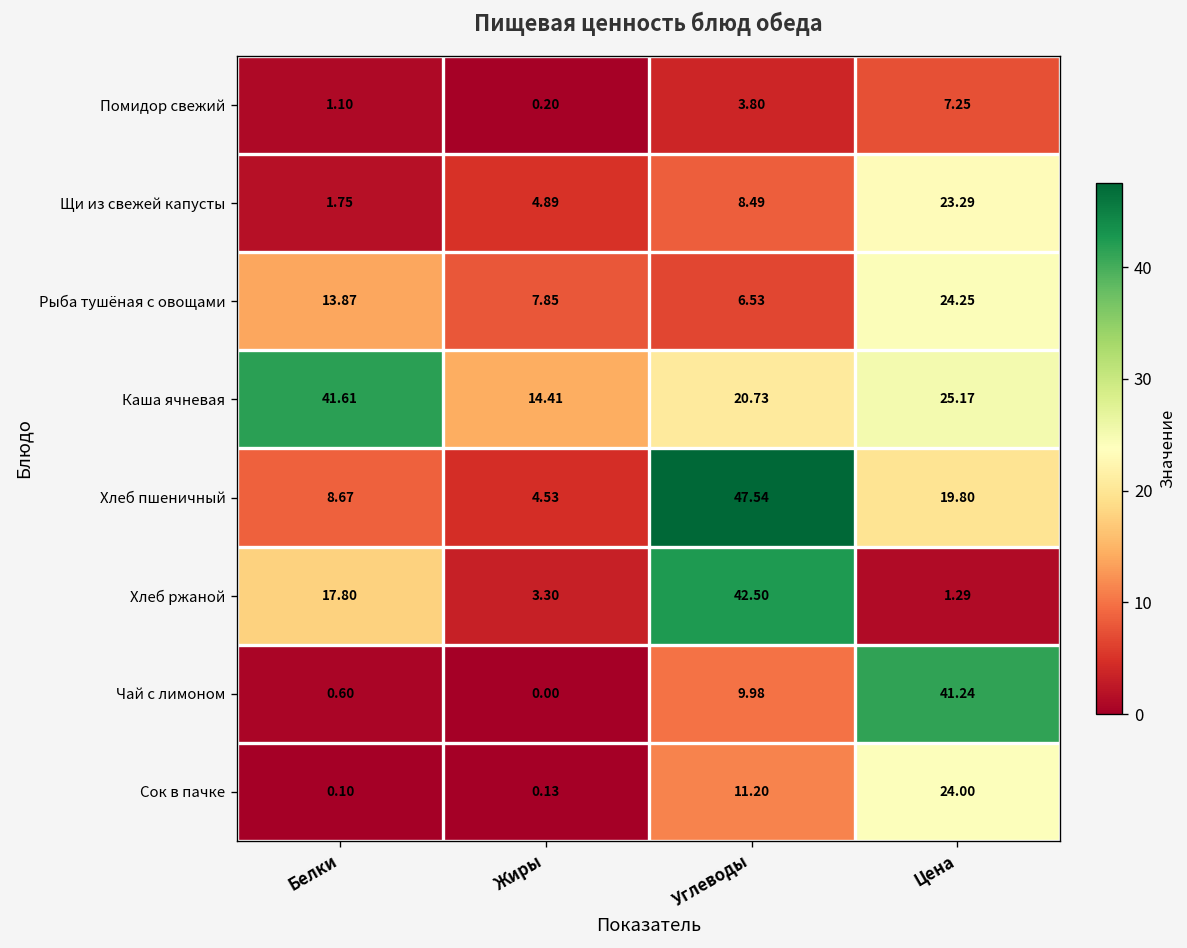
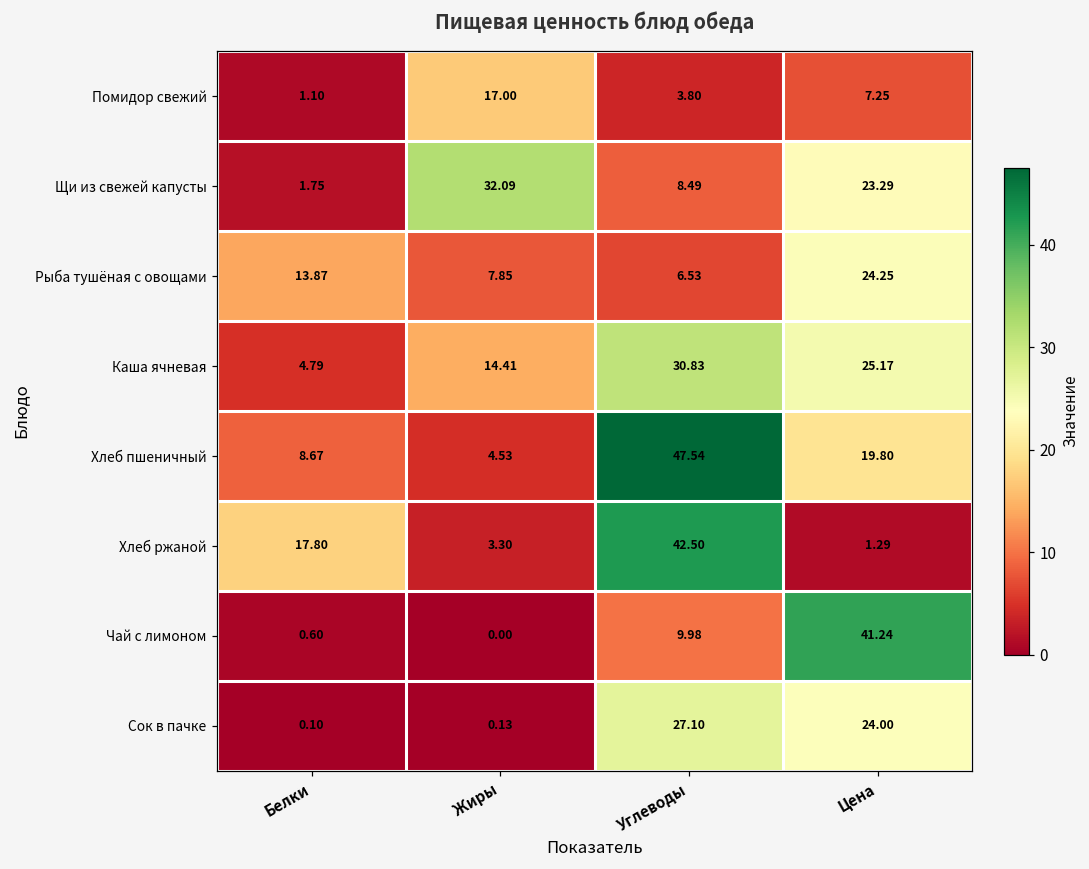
  {
    "Помидор свежий": {
      "Белки": 1.10,
-     "Жиры": 0.20,
+     "Жиры": 17.00,
      "Углеводы": 3.80,
      "Цена": 7.25
    },
    "Щи из свежей капусты": {
      "Белки": 1.75,
-     "Жиры": 4.89,
+     "Жиры": 32.09,
      "Углеводы": 8.49,
      "Цена": 23.29
    },
    "Рыба тушёная с овощами": {
      "Белки": 13.87,
      "Жиры": 7.85,
      "Углеводы": 6.53,
      "Цена": 24.25
    },
    "Каша ячневая": {
-     "Белки": 41.61,
+     "Белки": 4.79,
      "Жиры": 14.41,
-     "Углеводы": 20.73,
+     "Углеводы": 30.83,
      "Цена": 25.17
    },
    "Хлеб пшеничный": {
      "Белки": 8.67,
      "Жиры": 4.53,
      "Углеводы": 47.54,
      "Цена": 19.80
    },
    "Хлеб ржаной": {
      "Белки": 17.80,
      "Жиры": 3.30,
      "Углеводы": 42.50,
      "Цена": 1.29
    },
    "Чай с лимоном": {
      "Белки": 0.60,
      "Жиры": 0.00,
      "Углеводы": 9.98,
      "Цена": 41.24
    },
    "Сок в пачке": {
      "Белки": 0.10,
      "Жиры": 0.13,
-     "Углеводы": 11.20,
+     "Углеводы": 27.10,
      "Цена": 24.00
    }
  }
